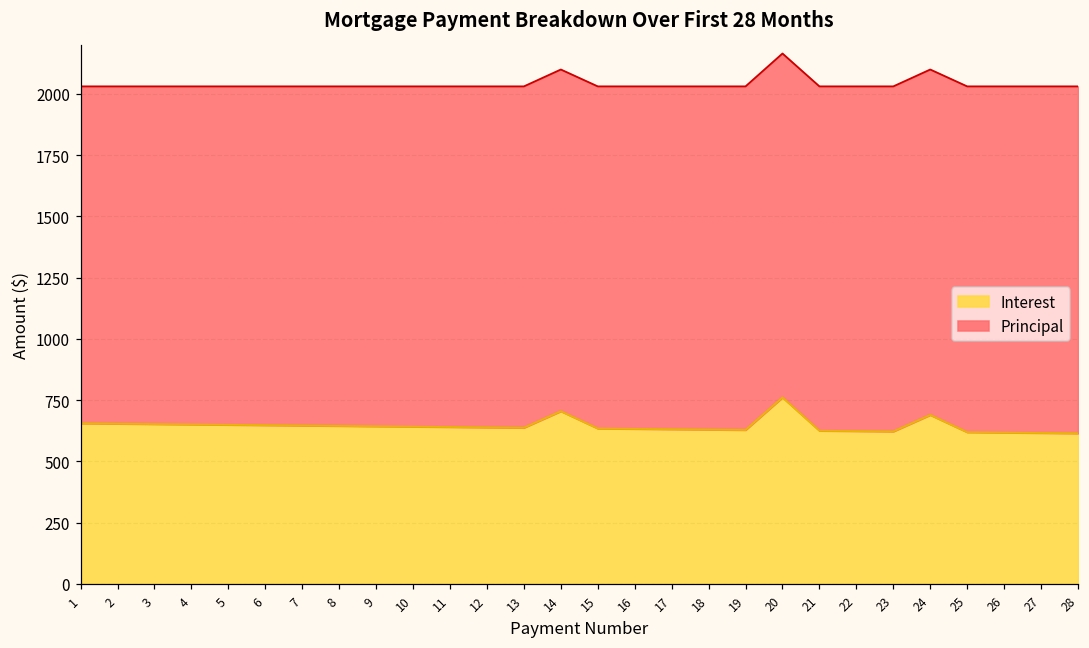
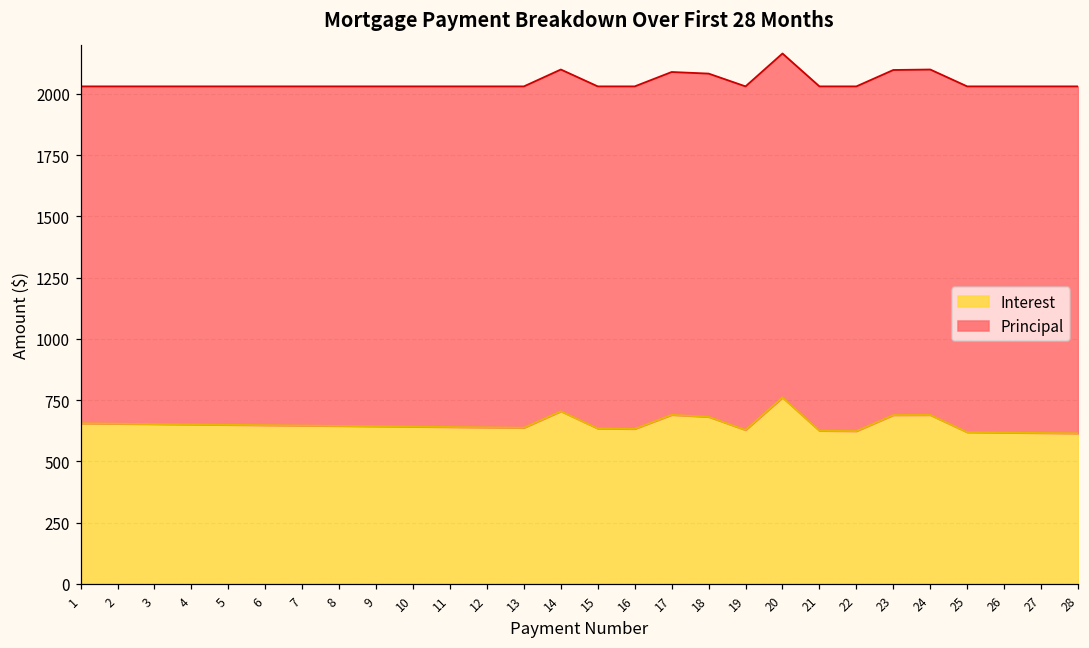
  {
    "Interest": {
      "1": 660,
      "2": 650,
      "3": 650,
      "4": 650,
      "5": 650,
      "6": 650,
      "7": 650,
      "8": 640,
      "9": 640,
      "10": 640,
      "11": 640,
      "12": 640,
      "13": 640,
      "14": 700,
      "15": 630,
      "16": 630,
-     "17": 630,
-     "18": 630,
+     "17": 690,
+     "18": 680,
      "19": 630,
      "20": 760,
      "21": 630,
      "22": 620,
-     "23": 620,
+     "23": 690,
      "24": 690,
      "25": 620,
      "26": 620,
      "27": 620,
      "28": 610
    },
    "Principal": {
      "1": 1370,
      "2": 1380,
      "3": 1380,
      "4": 1380,
      "5": 1380,
      "6": 1380,
      "7": 1380,
      "8": 1390,
      "9": 1390,
      "10": 1390,
      "11": 1390,
      "12": 1390,
      "13": 1390,
      "14": 1390,
      "15": 1400,
      "16": 1400,
      "17": 1400,
      "18": 1400,
      "19": 1400,
      "20": 1400,
      "21": 1410,
      "22": 1410,
      "23": 1410,
      "24": 1410,
      "25": 1410,
      "26": 1410,
      "27": 1410,
      "28": 1420
    }
  }
